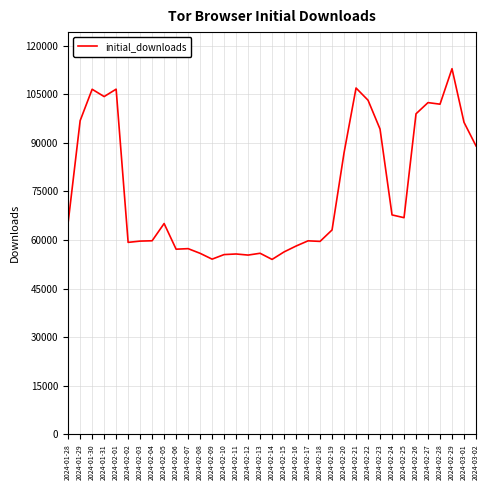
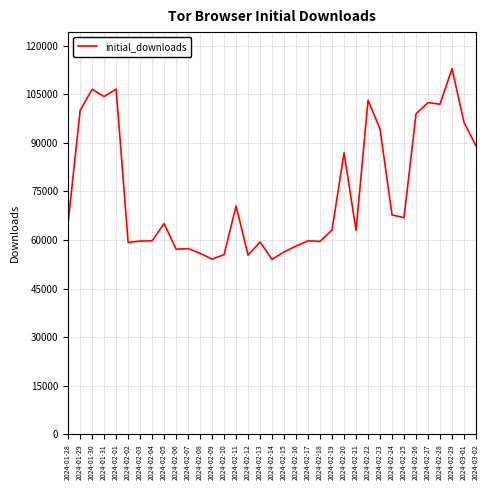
  {
    "2024-01-28": 65000,
-   "2024-01-29": 97000,
+   "2024-01-29": 100000,
    "2024-01-30": 107000,
    "2024-01-31": 104000,
    "2024-02-01": 107000,
    "2024-02-02": 59000,
    "2024-02-03": 60000,
    "2024-02-04": 60000,
    "2024-02-05": 65000,
    "2024-02-06": 57000,
    "2024-02-07": 57000,
    "2024-02-08": 56000,
    "2024-02-09": 54000,
    "2024-02-10": 56000,
-   "2024-02-11": 56000,
+   "2024-02-11": 71000,
    "2024-02-12": 55000,
-   "2024-02-13": 56000,
+   "2024-02-13": 59000,
    "2024-02-14": 54000,
    "2024-02-15": 56000,
    "2024-02-16": 58000,
    "2024-02-17": 60000,
    "2024-02-18": 60000,
    "2024-02-19": 63000,
    "2024-02-20": 87000,
-   "2024-02-21": 107000,
+   "2024-02-21": 63000,
    "2024-02-22": 103000,
    "2024-02-23": 94000,
    "2024-02-24": 68000,
    "2024-02-25": 67000,
    "2024-02-26": 99000,
    "2024-02-27": 102000,
    "2024-02-28": 102000,
    "2024-02-29": 113000,
    "2024-03-01": 96000,
    "2024-03-02": 89000
  }
